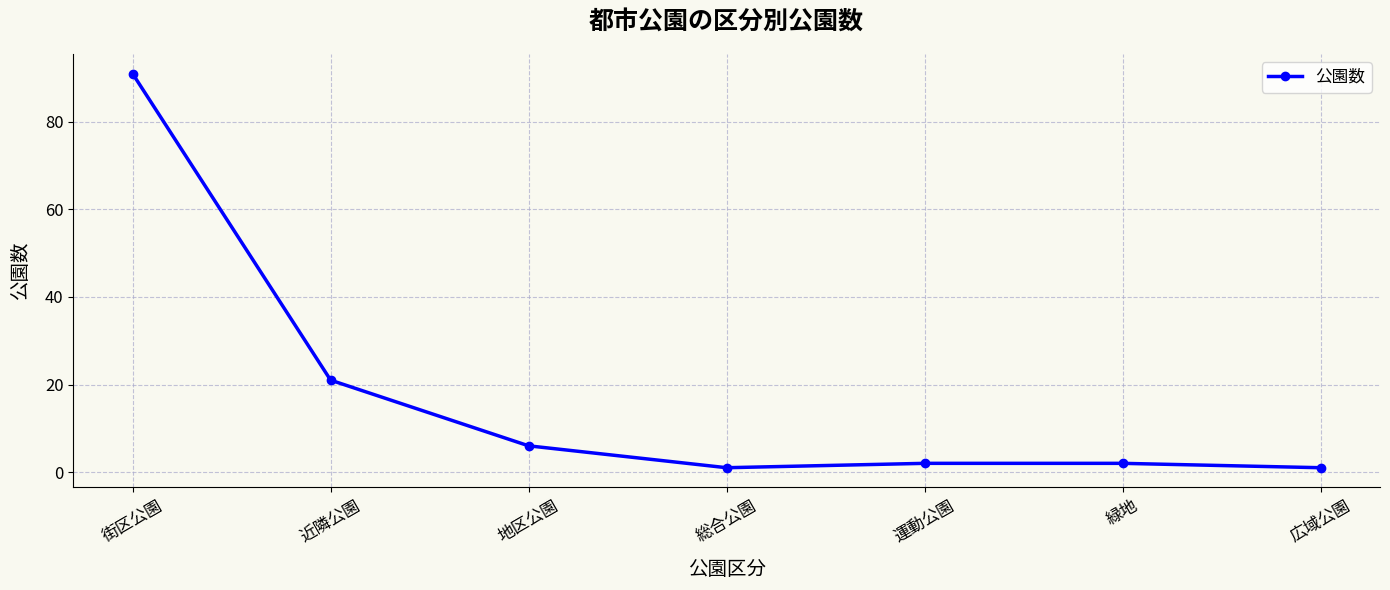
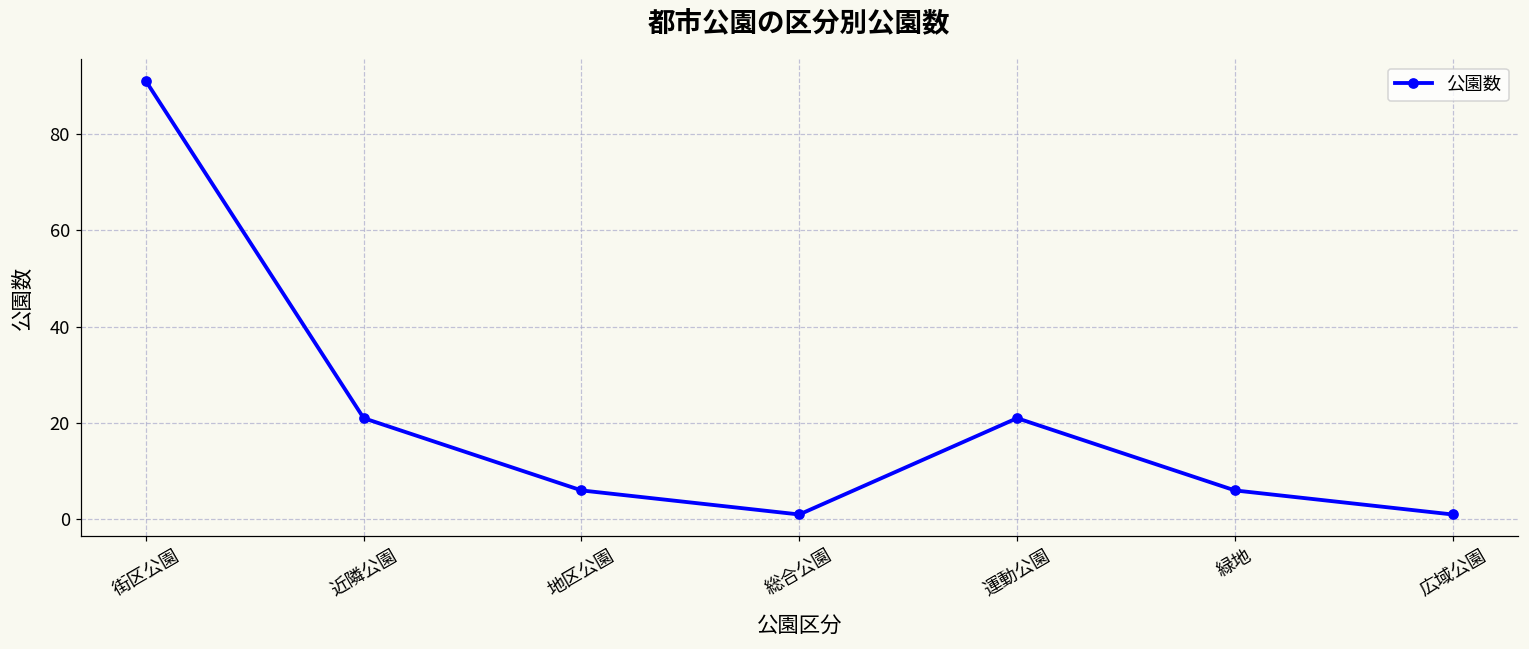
  {
    "街区公園": 91,
    "近隣公園": 21,
    "地区公園": 6,
    "総合公園": 1,
-   "運動公園": 2,
-   "緑地": 2,
+   "運動公園": 21,
+   "緑地": 6,
    "広域公園": 1
  }
